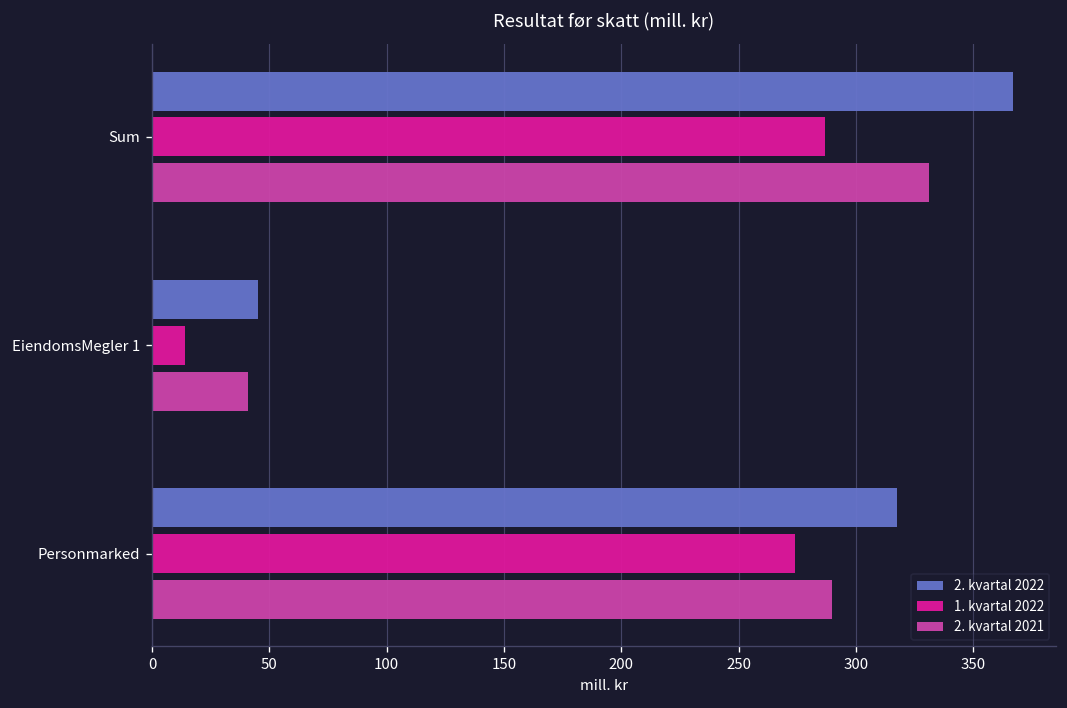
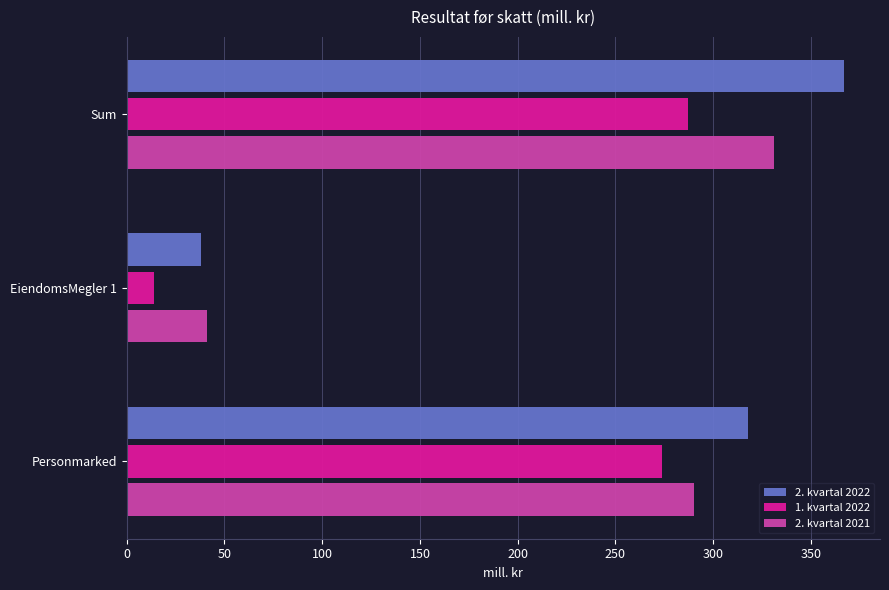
  {
    "2. kvartal 2022": {
      "Sum": 367,
-     "EiendomsMegler 1": 45,
+     "EiendomsMegler 1": 38,
      "Personmarked": 318
    }
  }
